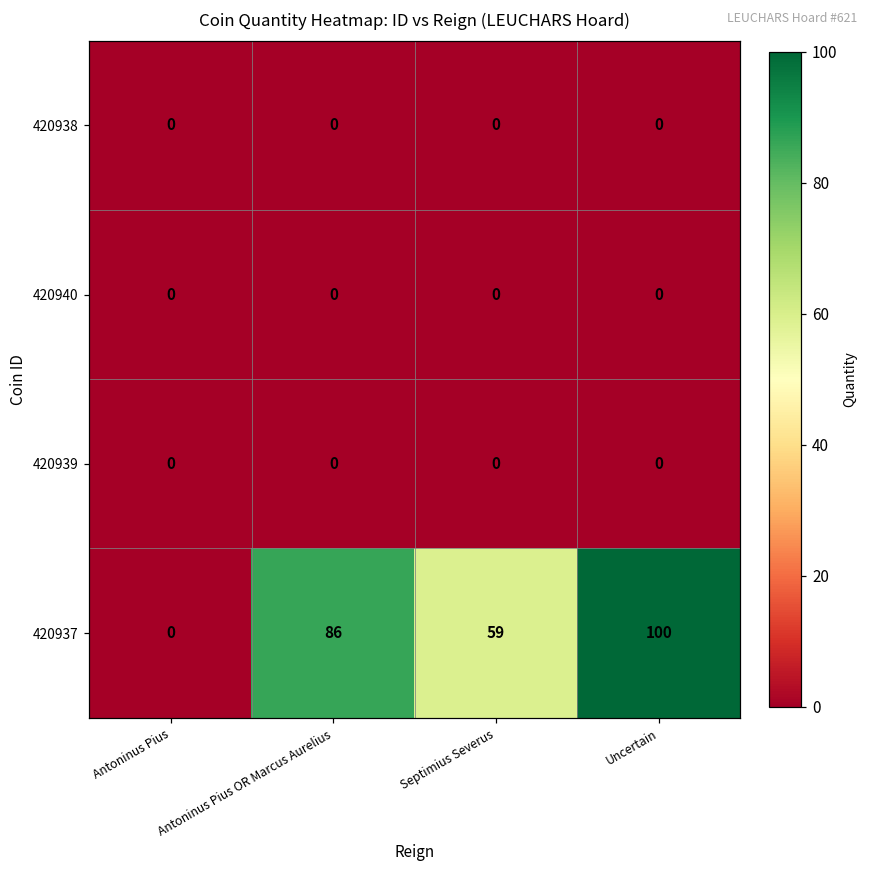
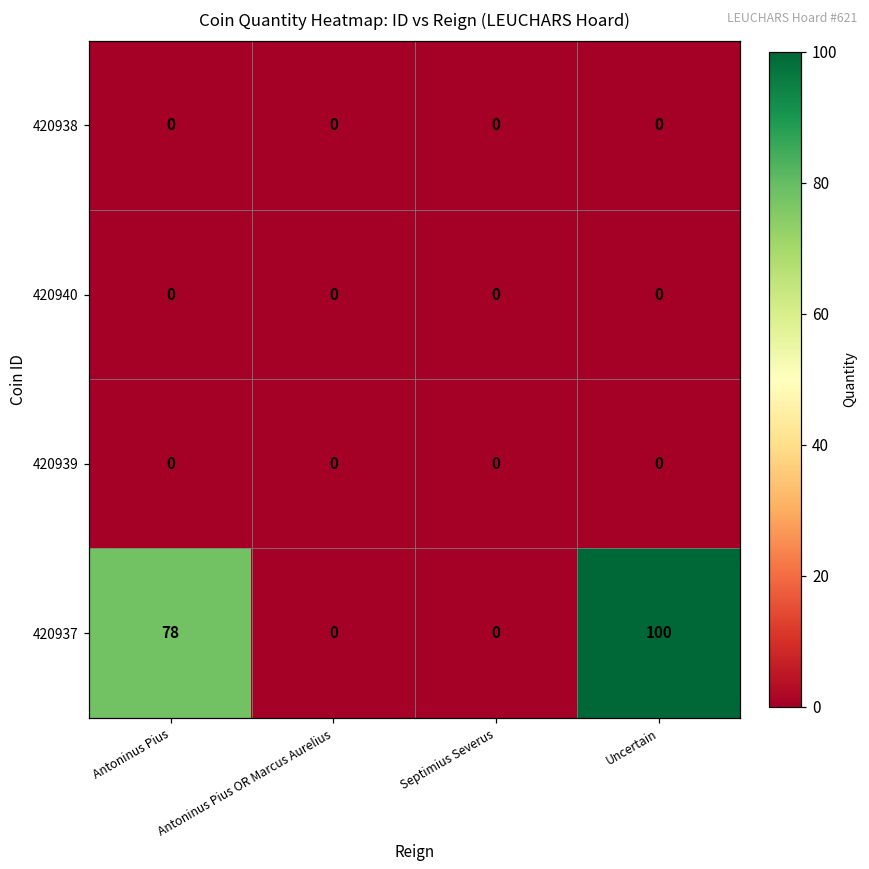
  {
    "420938": {
      "Antoninus Pius": 0,
      "Antoninus Pius OR Marcus Aurelius": 0,
      "Septimius Severus": 0,
      "Uncertain": 0
    },
    "420940": {
      "Antoninus Pius": 0,
      "Antoninus Pius OR Marcus Aurelius": 0,
      "Septimius Severus": 0,
      "Uncertain": 0
    },
    "420939": {
      "Antoninus Pius": 0,
      "Antoninus Pius OR Marcus Aurelius": 0,
      "Septimius Severus": 0,
      "Uncertain": 0
    },
    "420937": {
-     "Antoninus Pius": 0,
-     "Antoninus Pius OR Marcus Aurelius": 86,
-     "Septimius Severus": 59,
+     "Antoninus Pius": 78,
+     "Antoninus Pius OR Marcus Aurelius": 0,
+     "Septimius Severus": 0,
      "Uncertain": 100
    }
  }
